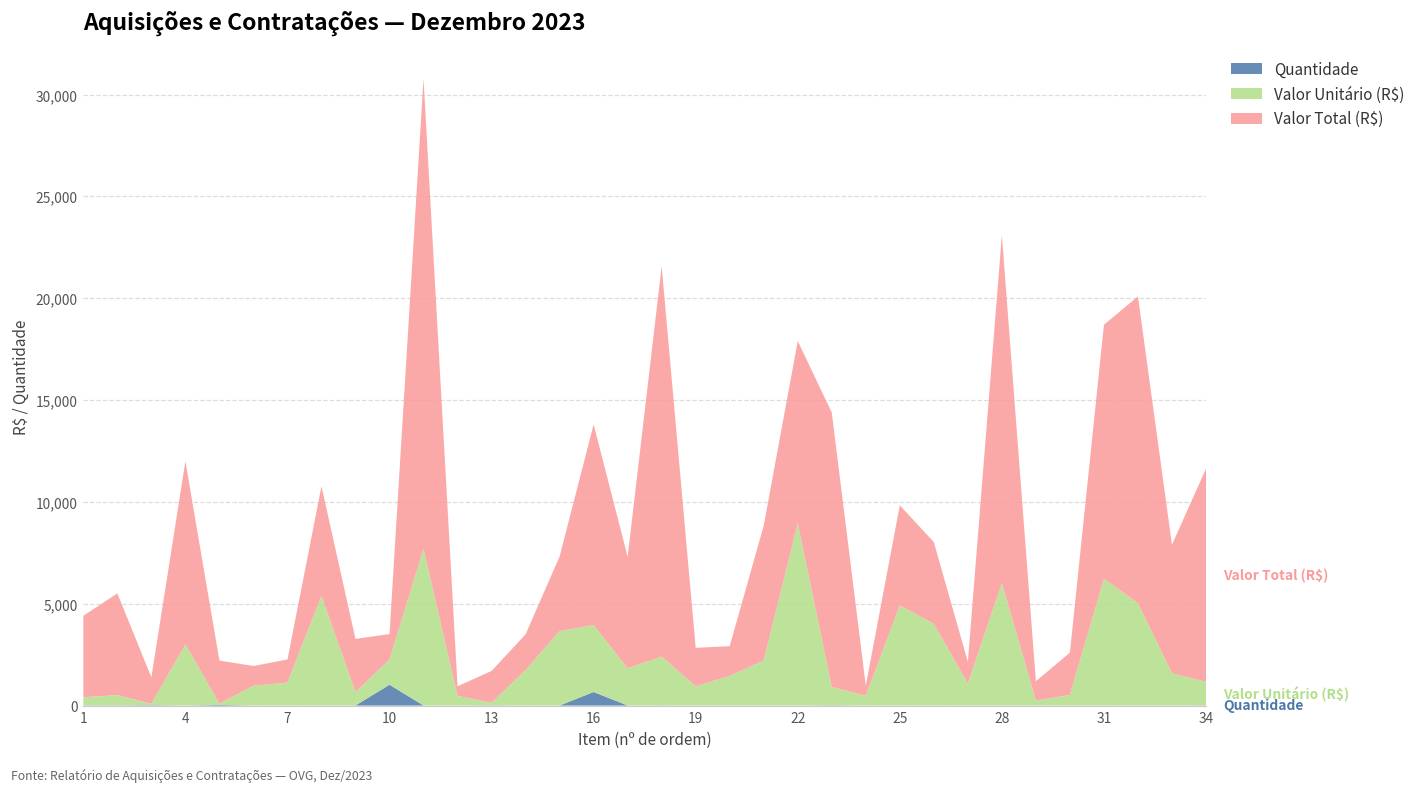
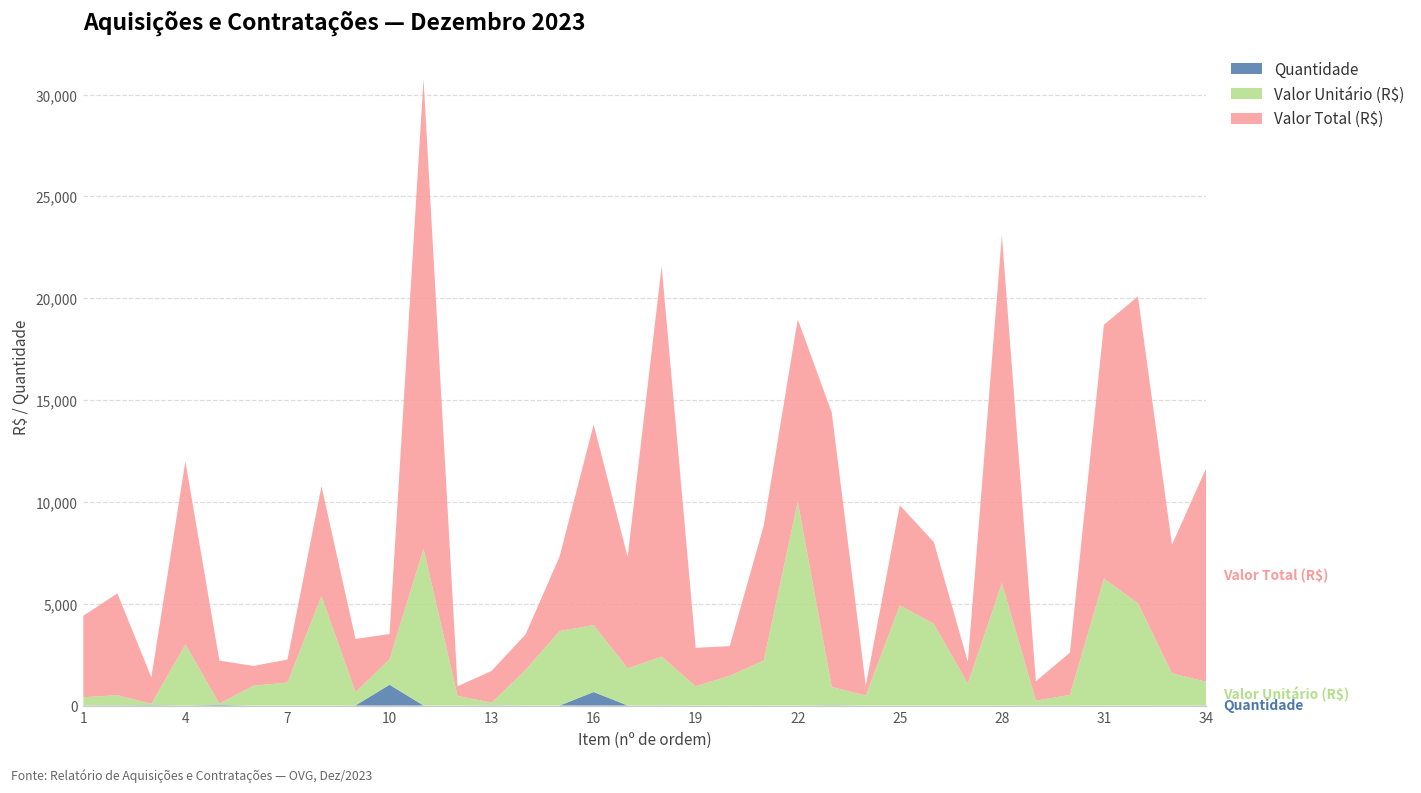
  {
    "Quantidade": {
      "10": "1,000",
      "16": "700"
    },
    "Valor Unitário (R$)": {
      "1": "400",
      "4": "3,000",
      "7": "1,100",
      "10": "1,200",
      "16": "3,300",
      "19": "900",
-     "22": "9,000",
+     "22": "10,000",
      "25": "4,900",
      "28": "6,000",
      "31": "6,200",
      "34": "1,200"
    },
    "Valor Total (R$)": {
      "1": "4,000",
      "4": "9,000",
      "7": "1,100",
      "10": "1,200",
      "13": "1,600",
      "16": "9,900",
      "19": "1,900",
      "22": "9,000",
      "25": "4,900",
      "28": "17,100",
      "31": "12,500",
      "34": "10,500"
    }
  }
